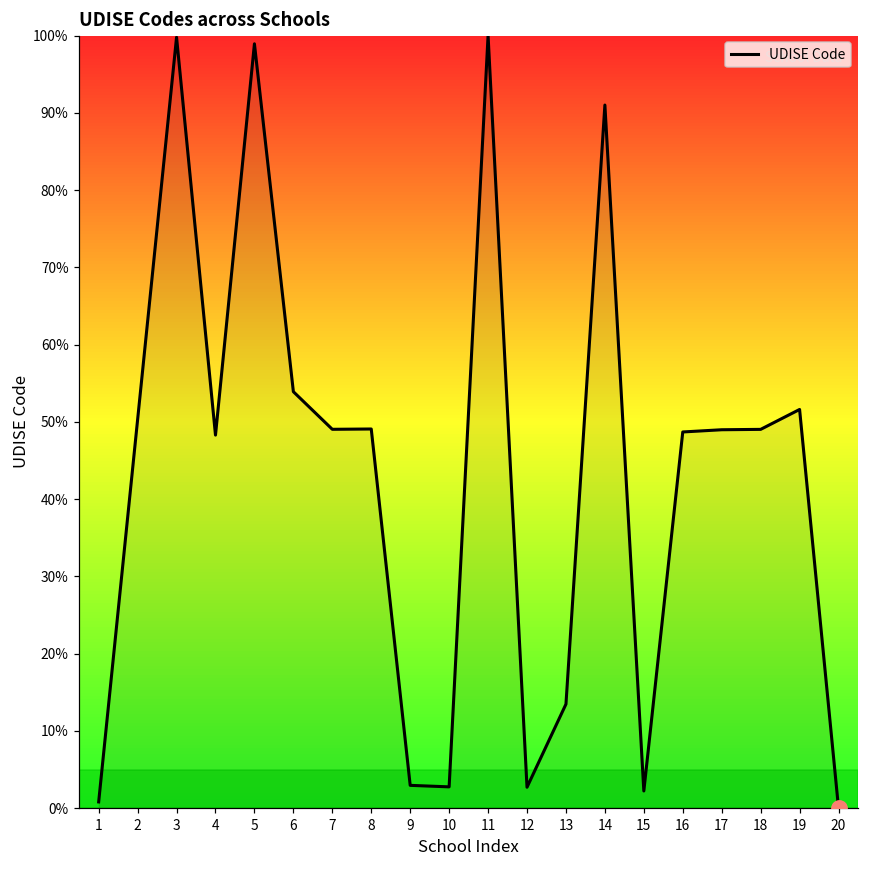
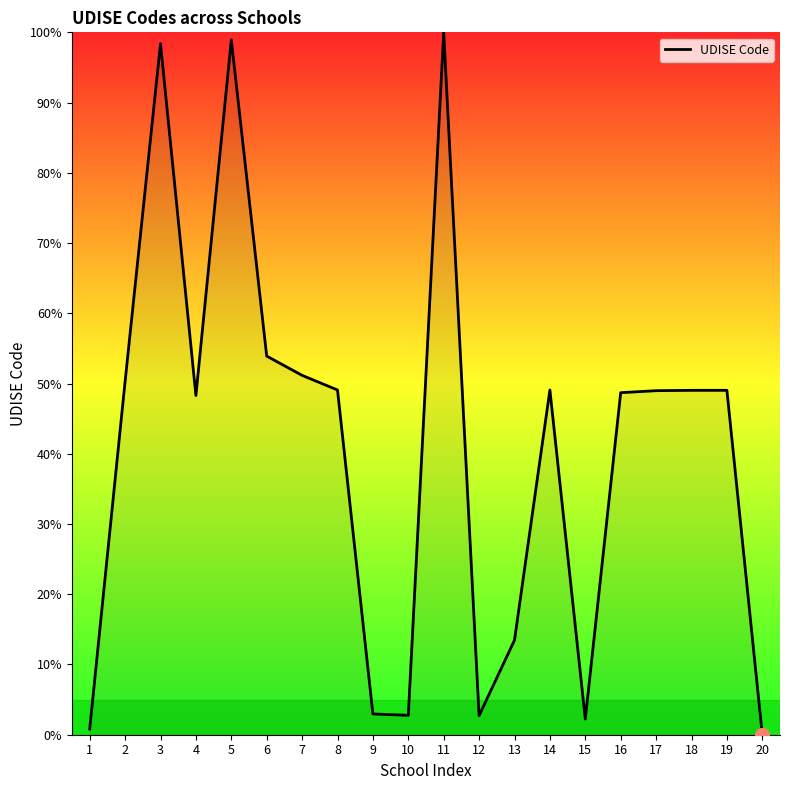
  {
    "UDISE Code": {
      "2": "50%",
-     "3": "100%",
+     "3": "98%",
      "4": "48%",
      "5": "99%",
      "6": "54%",
-     "7": "49%",
+     "7": "51%",
      "8": "49%",
      "11": "100%",
      "13": "13%",
-     "14": "91%",
+     "14": "49%",
      "16": "49%",
      "17": "49%",
      "18": "49%",
-     "19": "52%"
+     "19": "49%"
    }
  }
